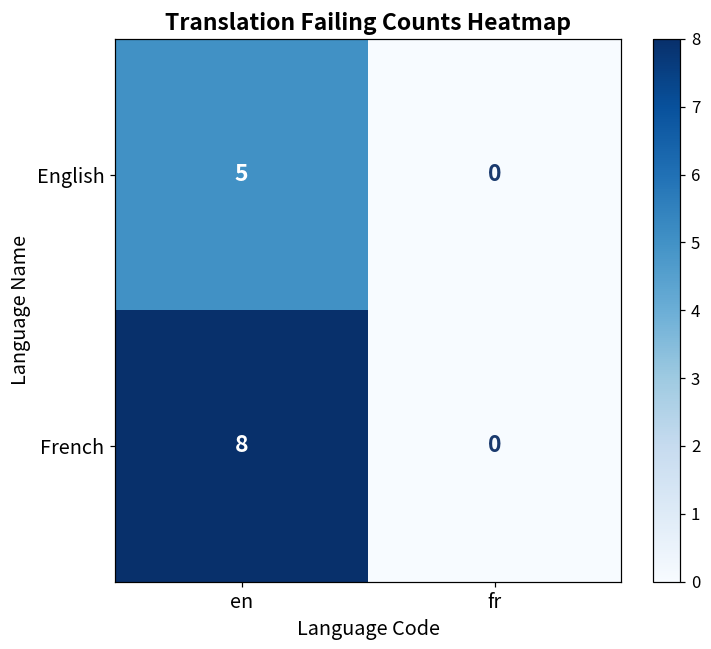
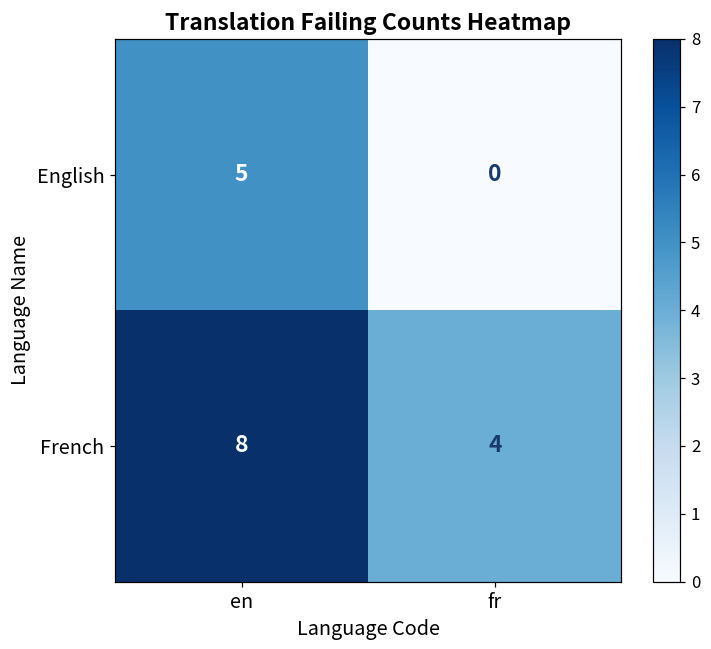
  {
    "English": {
      "en": 5,
      "fr": 0
    },
    "French": {
      "en": 8,
-     "fr": 0
+     "fr": 4
    }
  }
